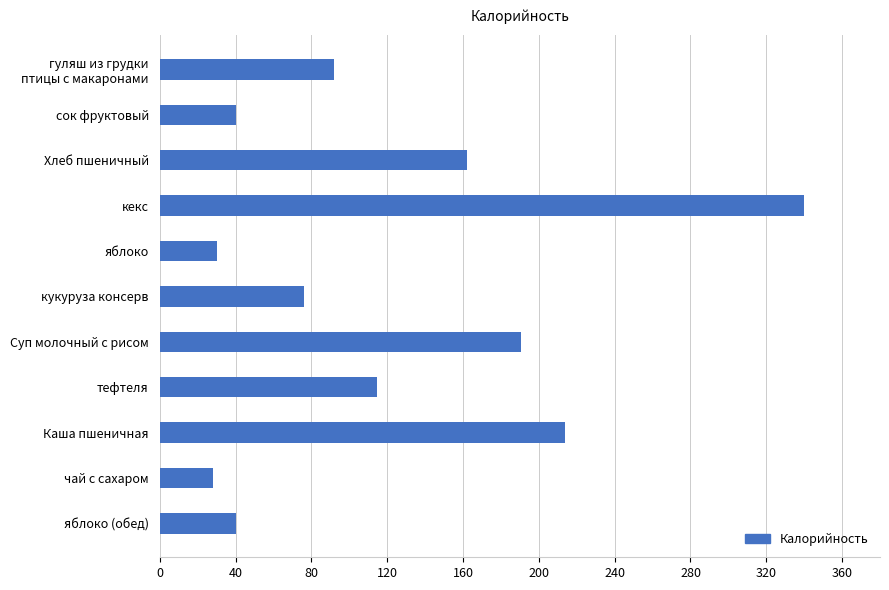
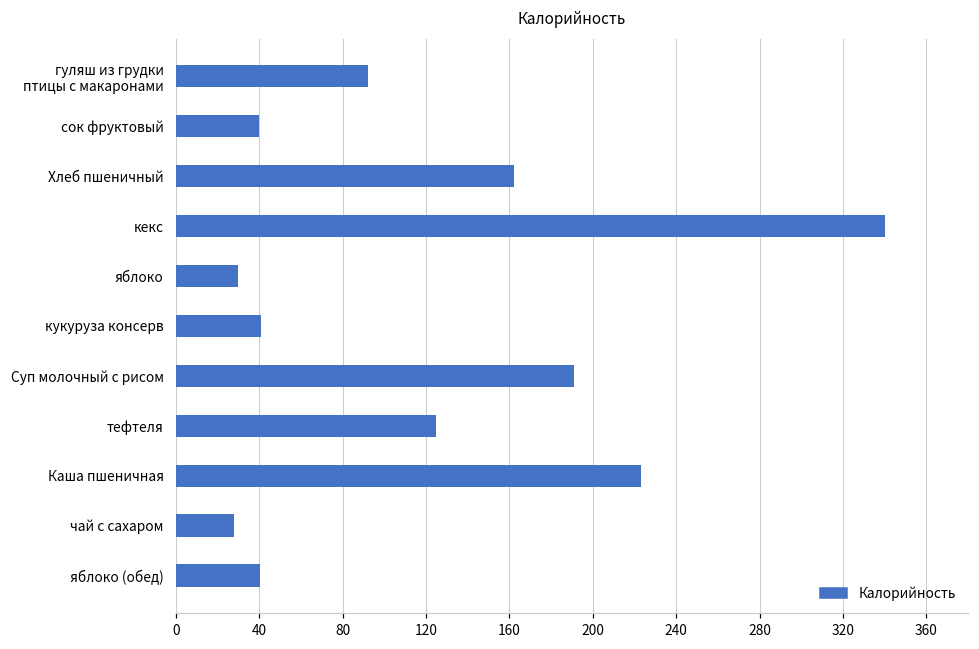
  {
    "гуляш из грудки птицы с макаронами": 92,
    "сок фруктовый": 40,
    "Хлеб пшеничный": 162,
    "кекс": 340,
    "яблоко": 30,
-   "кукуруза консерв": 76,
+   "кукуруза консерв": 41,
    "Суп молочный с рисом": 191,
-   "тефтеля": 114,
-   "Каша пшеничная": 214,
+   "тефтеля": 125,
+   "Каша пшеничная": 223,
    "чай с сахаром": 28,
    "яблоко (обед)": 40
  }
